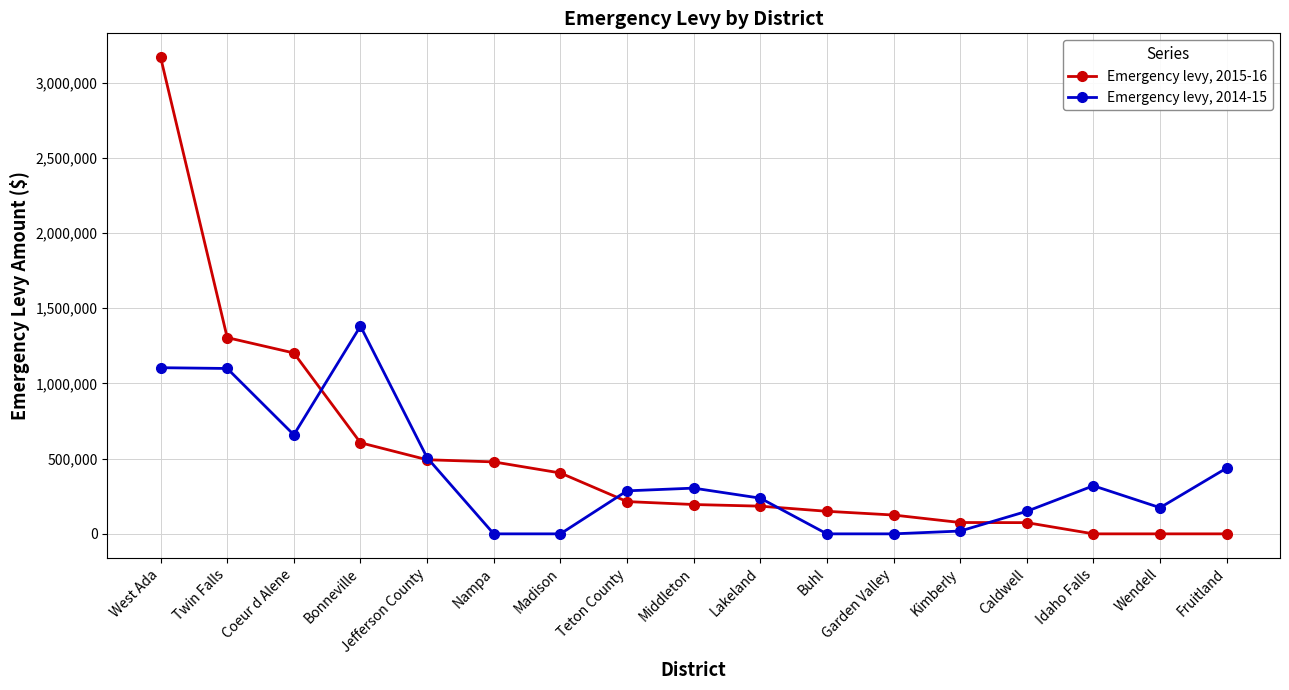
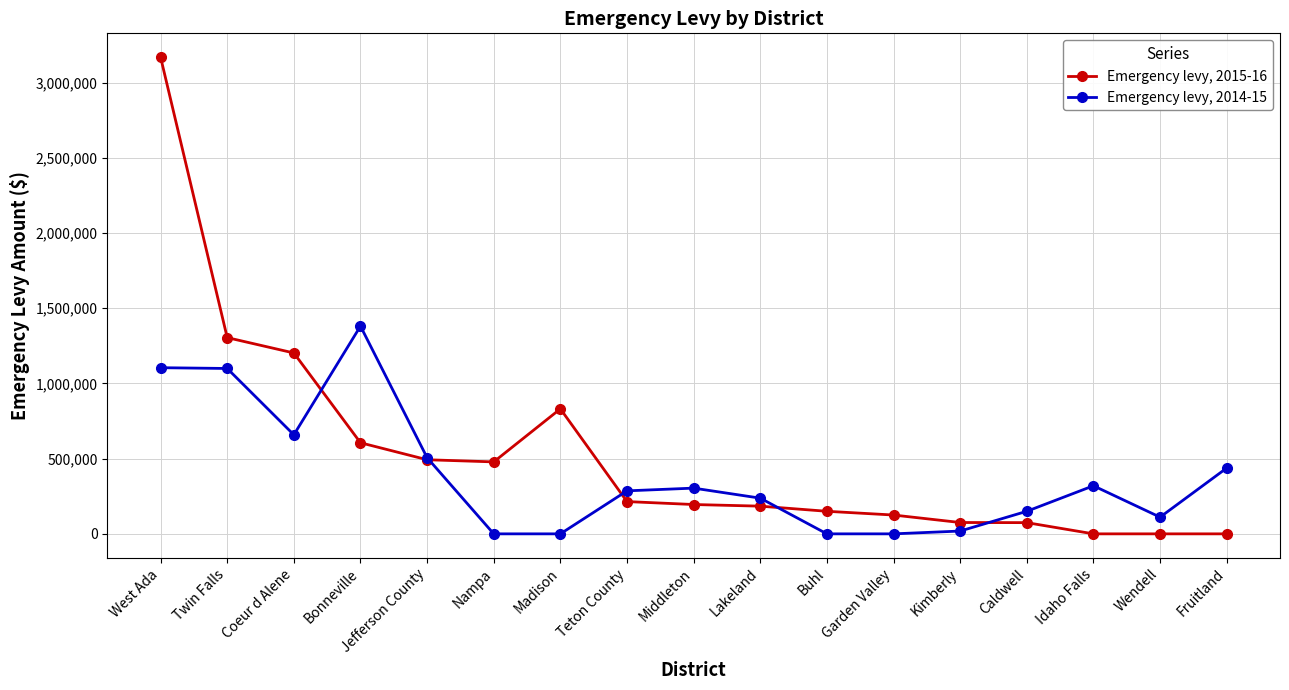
  {
    "Emergency levy, 2015-16": {
      "West Ada": "3,170,000",
      "Twin Falls": "1,300,000",
      "Coeur d Alene": "1,200,000",
      "Bonneville": "610,000",
      "Nampa": "480,000",
-     "Madison": "400,000",
+     "Madison": "830,000",
      "Teton County": "210,000",
      "Middleton": "200,000",
      "Lakeland": "180,000",
      "Buhl": "150,000",
      "Garden Valley": "130,000",
      "Kimberly": "80,000",
      "Caldwell": "70,000",
      "Idaho Falls": "0",
      "Wendell": "0",
      "Fruitland": "0"
    },
    "Emergency levy, 2014-15": {
      "West Ada": "1,100,000",
      "Twin Falls": "1,100,000",
      "Coeur d Alene": "660,000",
      "Bonneville": "1,380,000",
      "Nampa": "0",
      "Madison": "0",
      "Teton County": "290,000",
      "Middleton": "300,000",
      "Lakeland": "240,000",
      "Buhl": "0",
      "Garden Valley": "0",
      "Kimberly": "20,000",
      "Caldwell": "150,000",
      "Idaho Falls": "320,000",
-     "Wendell": "170,000",
+     "Wendell": "110,000",
      "Fruitland": "440,000"
    }
  }
